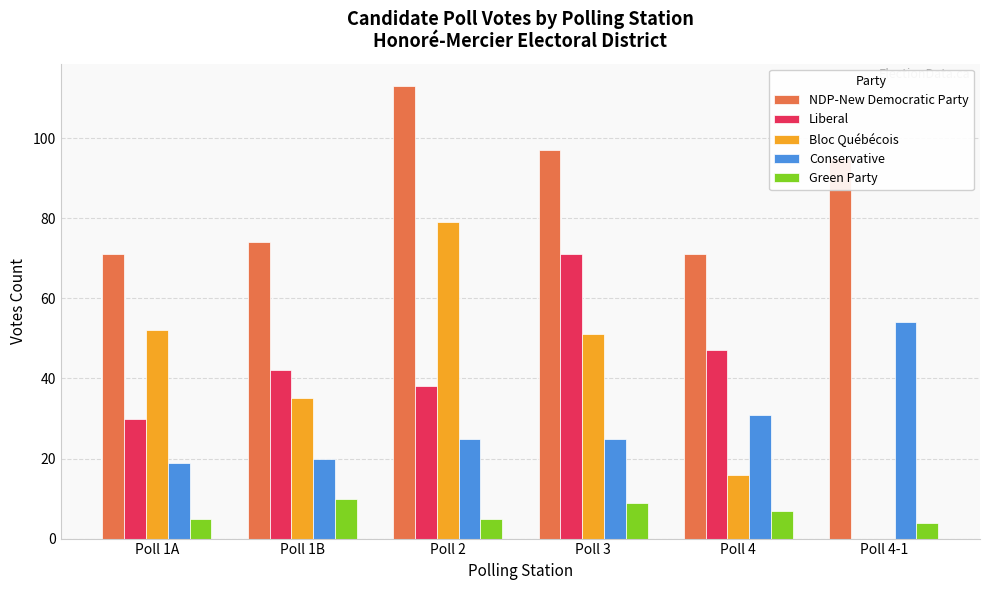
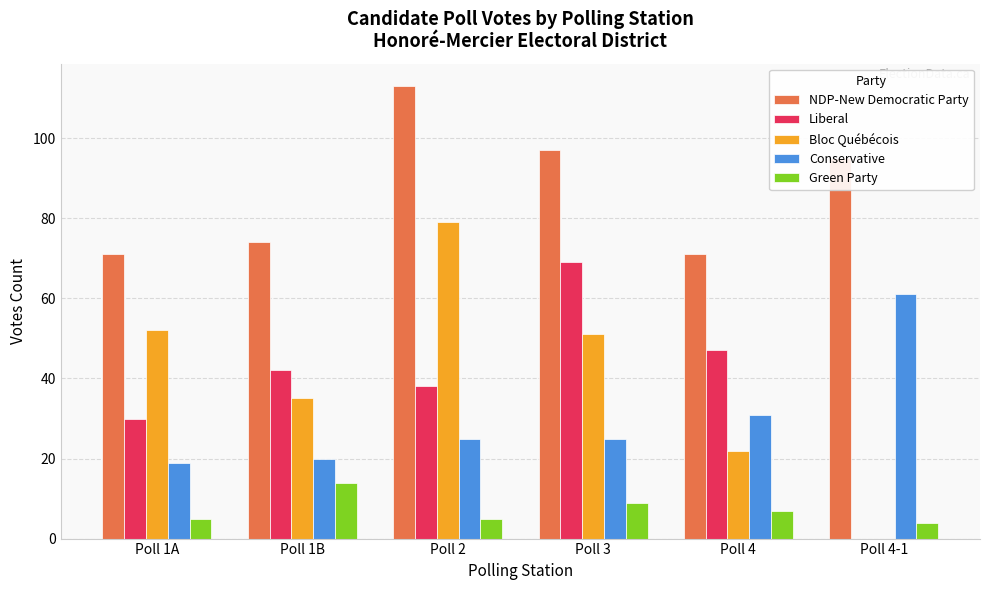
  {
    "NDP-New Democratic Party": {
      "Poll 1A": 71,
      "Poll 1B": 74,
      "Poll 2": 113,
      "Poll 3": 97,
      "Poll 4": 71
    },
    "Liberal": {
      "Poll 1A": 30,
      "Poll 1B": 42,
      "Poll 2": 38,
-     "Poll 3": 71,
+     "Poll 3": 69,
      "Poll 4": 47,
      "Poll 4-1": 0
    },
    "Bloc Québécois": {
      "Poll 1A": 52,
      "Poll 1B": 35,
      "Poll 2": 79,
      "Poll 3": 51,
-     "Poll 4": 16,
+     "Poll 4": 22,
      "Poll 4-1": 0
    },
    "Conservative": {
      "Poll 1A": 19,
      "Poll 1B": 20,
      "Poll 2": 25,
      "Poll 3": 25,
      "Poll 4": 31,
-     "Poll 4-1": 54
+     "Poll 4-1": 61
    },
    "Green Party": {
      "Poll 1A": 5,
-     "Poll 1B": 10,
+     "Poll 1B": 14,
      "Poll 2": 5,
      "Poll 3": 9,
      "Poll 4": 7,
      "Poll 4-1": 4
    }
  }
